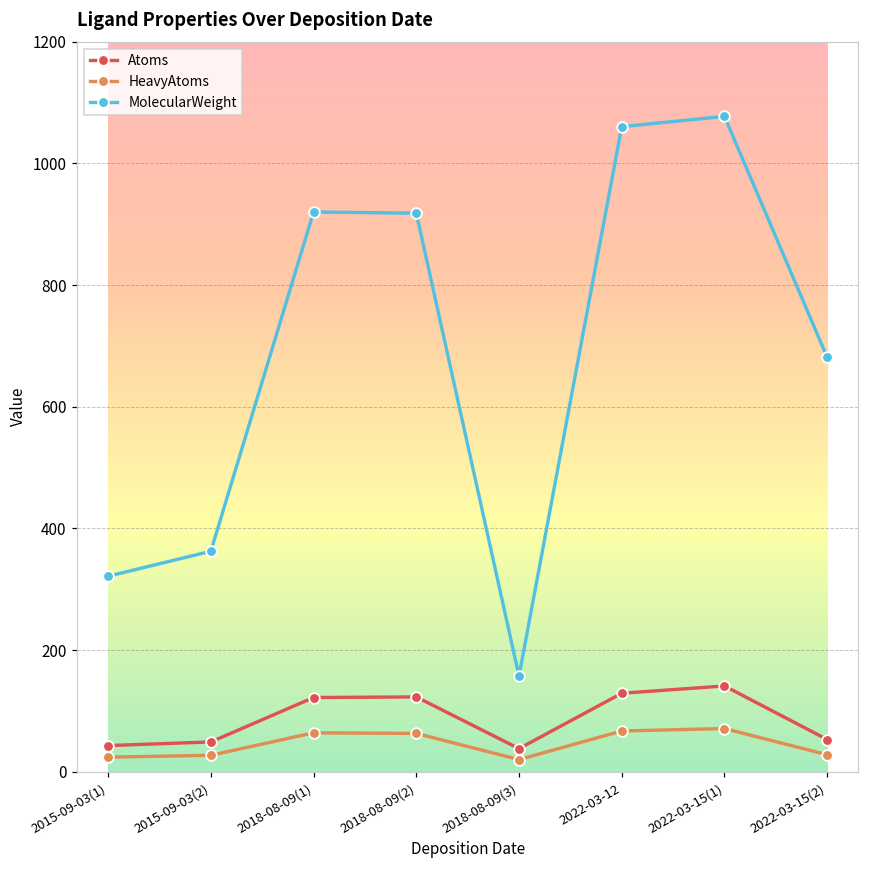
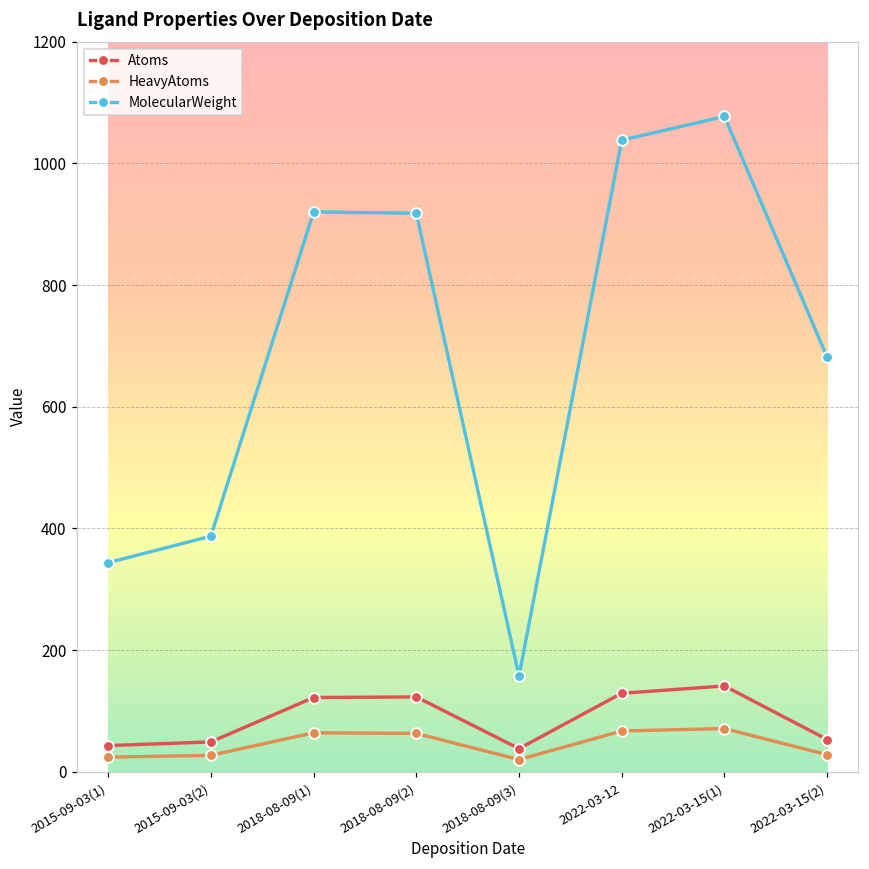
  {
    "MolecularWeight": {
-     "2015-09-03(1)": 320,
-     "2015-09-03(2)": 360,
+     "2015-09-03(1)": 340,
+     "2015-09-03(2)": 390,
      "2018-08-09(1)": 920,
      "2018-08-09(2)": 920,
      "2018-08-09(3)": 160,
-     "2022-03-12": 1060,
+     "2022-03-12": 1040,
      "2022-03-15(1)": 1080,
      "2022-03-15(2)": 680
    }
  }
